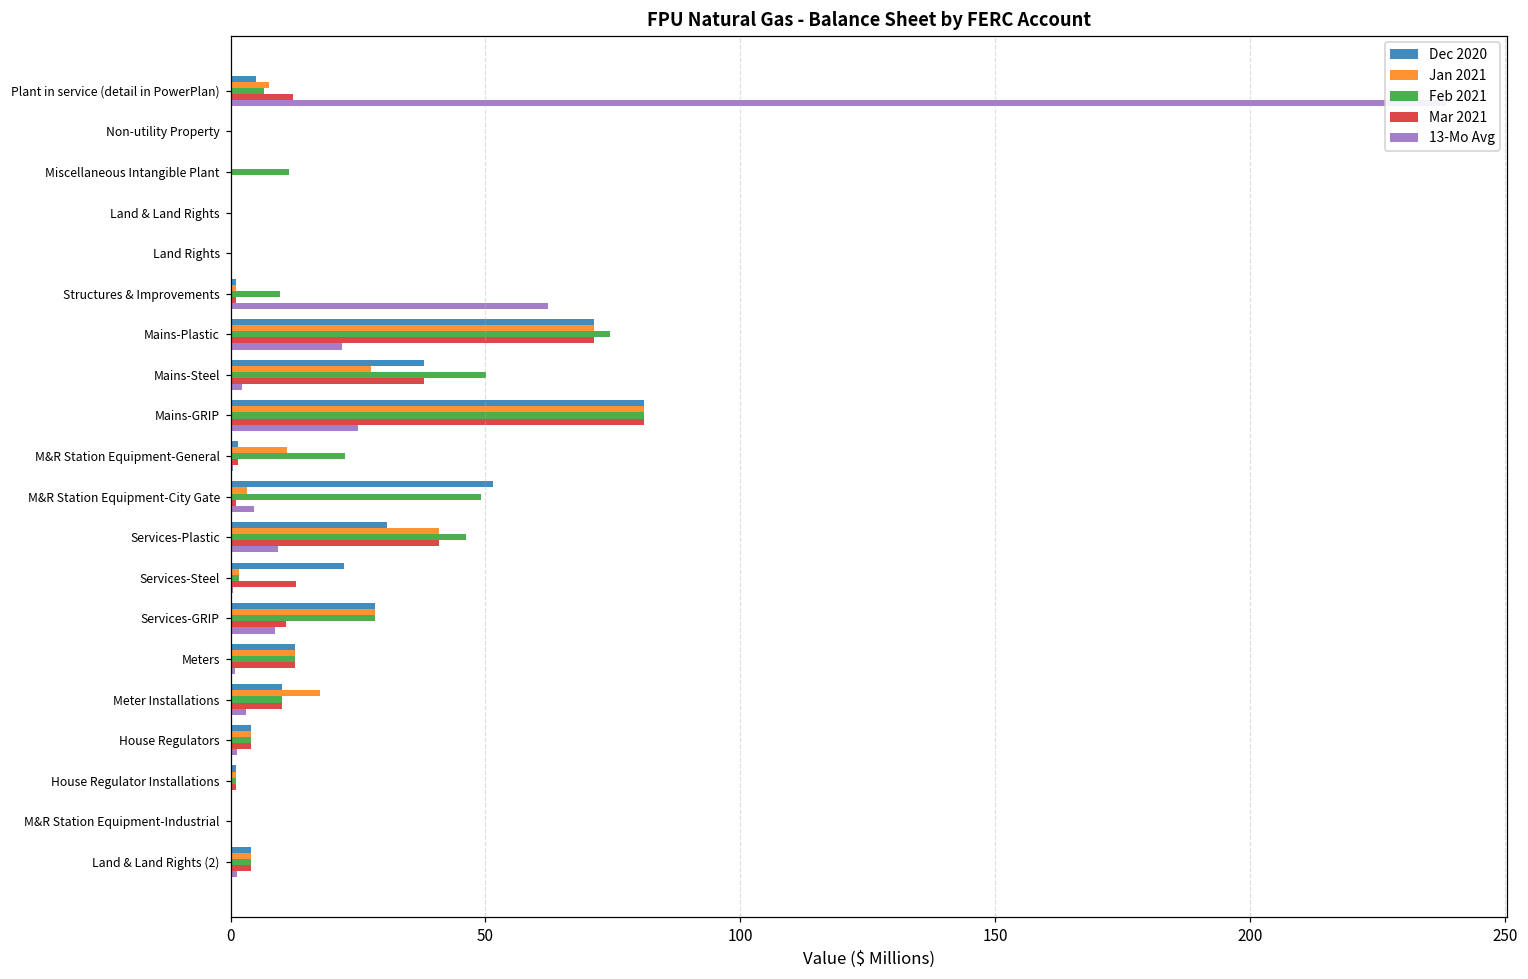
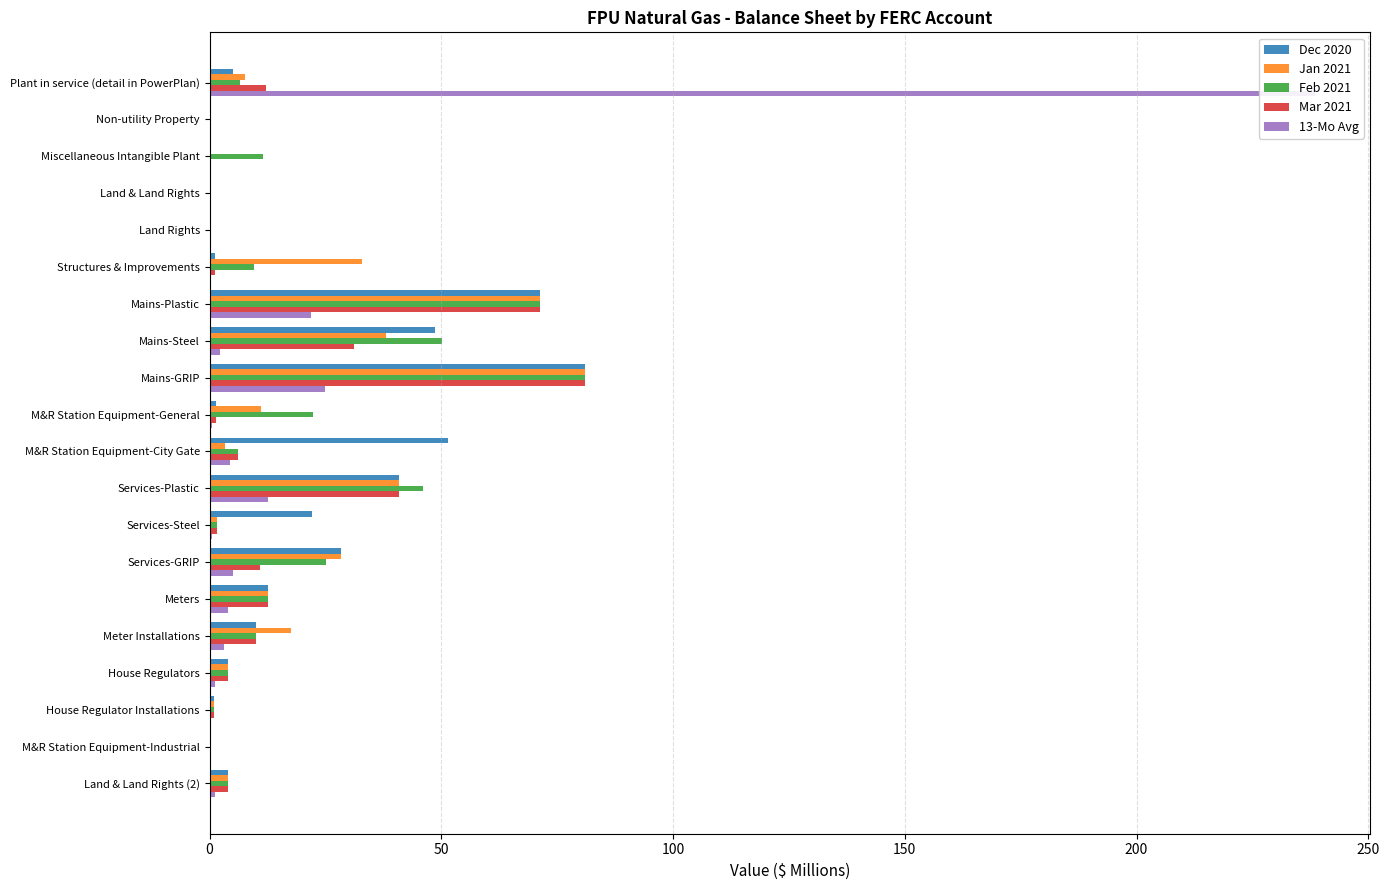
  {
    "Dec 2020": {
      "Plant in service (detail in PowerPlan)": 5,
      "Structures & Improvements": 1,
      "Mains-Plastic": 71,
-     "Mains-Steel": 38,
+     "Mains-Steel": 49,
      "Mains-GRIP": 81,
      "M&R Station Equipment-General": 1,
      "M&R Station Equipment-City Gate": 51,
-     "Services-Plastic": 31,
+     "Services-Plastic": 41,
      "Services-Steel": 22,
      "Services-GRIP": 28,
      "Meters": 13,
      "Meter Installations": 10,
      "House Regulators": 4,
      "House Regulator Installations": 1,
      "Land & Land Rights (2)": 4
    },
    "Jan 2021": {
      "Plant in service (detail in PowerPlan)": 8,
-     "Structures & Improvements": 1,
+     "Structures & Improvements": 33,
      "Mains-Plastic": 71,
-     "Mains-Steel": 27,
+     "Mains-Steel": 38,
      "Mains-GRIP": 81,
      "M&R Station Equipment-General": 11,
      "M&R Station Equipment-City Gate": 3,
      "Services-Plastic": 41,
      "Services-Steel": 2,
      "Services-GRIP": 28,
      "Meters": 13,
      "Meter Installations": 18,
      "House Regulators": 4,
      "House Regulator Installations": 1,
      "Land & Land Rights (2)": 4
    },
    "Feb 2021": {
      "Plant in service (detail in PowerPlan)": 7,
      "Miscellaneous Intangible Plant": 12,
      "Structures & Improvements": 10,
-     "Mains-Plastic": 74,
+     "Mains-Plastic": 71,
      "Mains-Steel": 50,
      "Mains-GRIP": 81,
      "M&R Station Equipment-General": 22,
-     "M&R Station Equipment-City Gate": 49,
+     "M&R Station Equipment-City Gate": 6,
      "Services-Plastic": 46,
      "Services-Steel": 2,
-     "Services-GRIP": 28,
+     "Services-GRIP": 25,
      "Meters": 13,
      "Meter Installations": 10,
      "House Regulators": 4,
      "House Regulator Installations": 1,
      "Land & Land Rights (2)": 4
    },
    "Mar 2021": {
      "Plant in service (detail in PowerPlan)": 12,
      "Structures & Improvements": 1,
      "Mains-Plastic": 71,
-     "Mains-Steel": 38,
+     "Mains-Steel": 31,
      "Mains-GRIP": 81,
      "M&R Station Equipment-General": 1,
-     "M&R Station Equipment-City Gate": 1,
+     "M&R Station Equipment-City Gate": 6,
      "Services-Plastic": 41,
-     "Services-Steel": 13,
+     "Services-Steel": 2,
      "Services-GRIP": 11,
      "Meters": 13,
      "Meter Installations": 10,
      "House Regulators": 4,
      "House Regulator Installations": 1,
      "Land & Land Rights (2)": 4
    },
    "13-Mo Avg": {
-     "Structures & Improvements": 62,
+     "Structures & Improvements": 0,
      "Mains-Plastic": 22,
      "Mains-Steel": 2,
      "Mains-GRIP": 25,
      "M&R Station Equipment-City Gate": 5,
-     "Services-Plastic": 9,
-     "Services-GRIP": 9,
-     "Meters": 1,
+     "Services-Plastic": 13,
+     "Services-GRIP": 5,
+     "Meters": 4,
      "Meter Installations": 3,
      "House Regulators": 1,
      "Land & Land Rights (2)": 1
    }
  }
